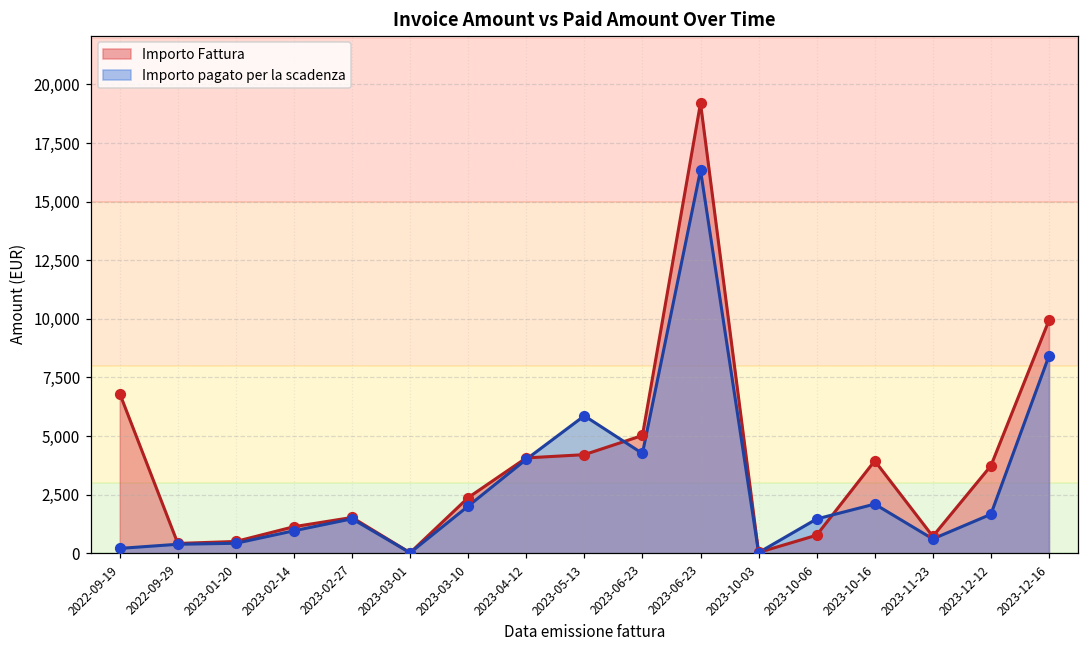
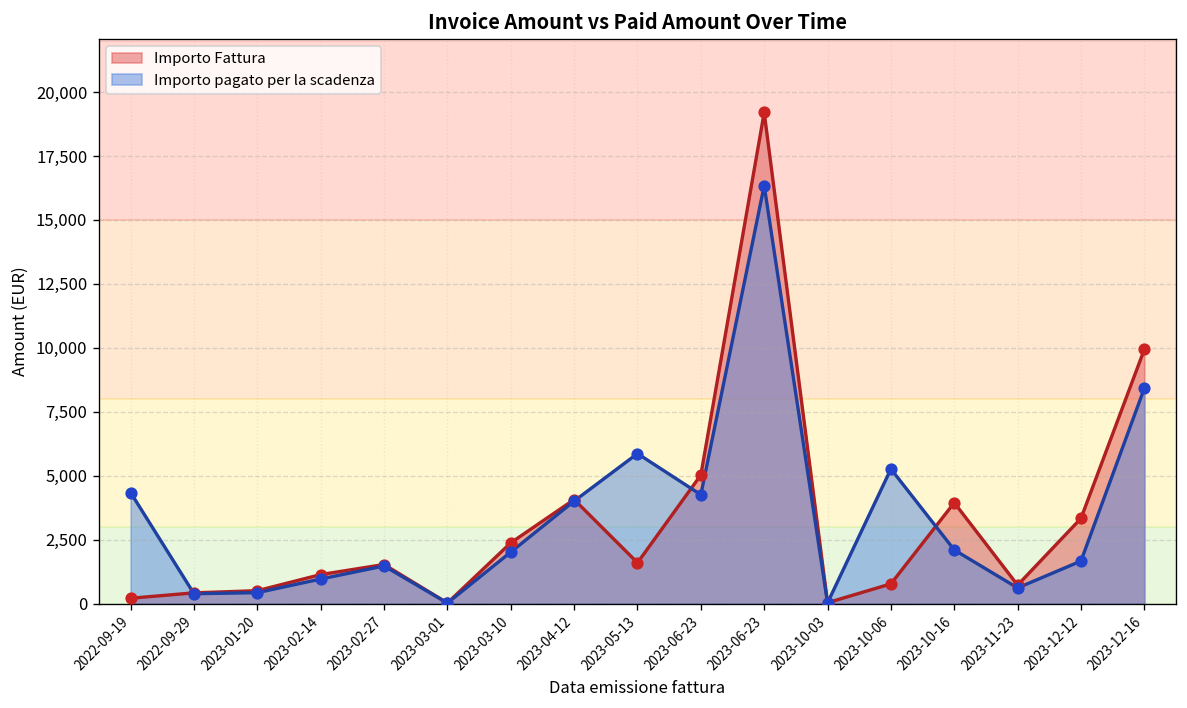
  {
    "Importo Fattura": {
-     "2022-09-19": "6,800",
+     "2022-09-19": "200",
      "2023-02-14": "1,100",
      "2023-03-10": "2,400",
-     "2023-05-13": "4,200",
+     "2023-05-13": "1,600",
      "2023-10-06": "800",
      "2023-10-16": "3,900",
-     "2023-12-12": "3,700",
+     "2023-12-12": "3,300",
      "2023-12-16": "9,900"
    },
    "Importo pagato per la scadenza": {
-     "2022-09-19": "200",
+     "2022-09-19": "4,300",
      "2023-02-14": "1,000",
      "2023-03-10": "2,000",
      "2023-05-13": "5,900",
-     "2023-10-06": "1,500",
+     "2023-10-06": "5,300",
      "2023-10-16": "2,100",
      "2023-12-12": "1,700",
      "2023-12-16": "8,400"
    }
  }
